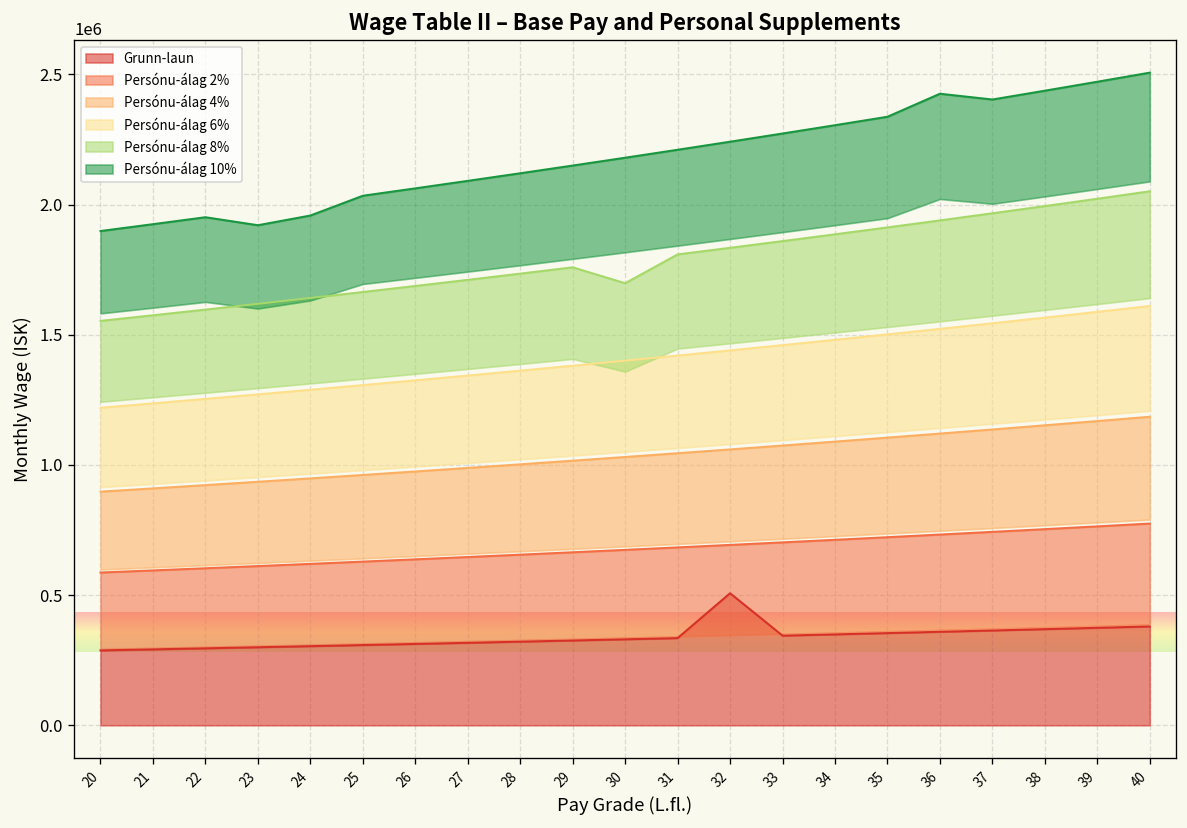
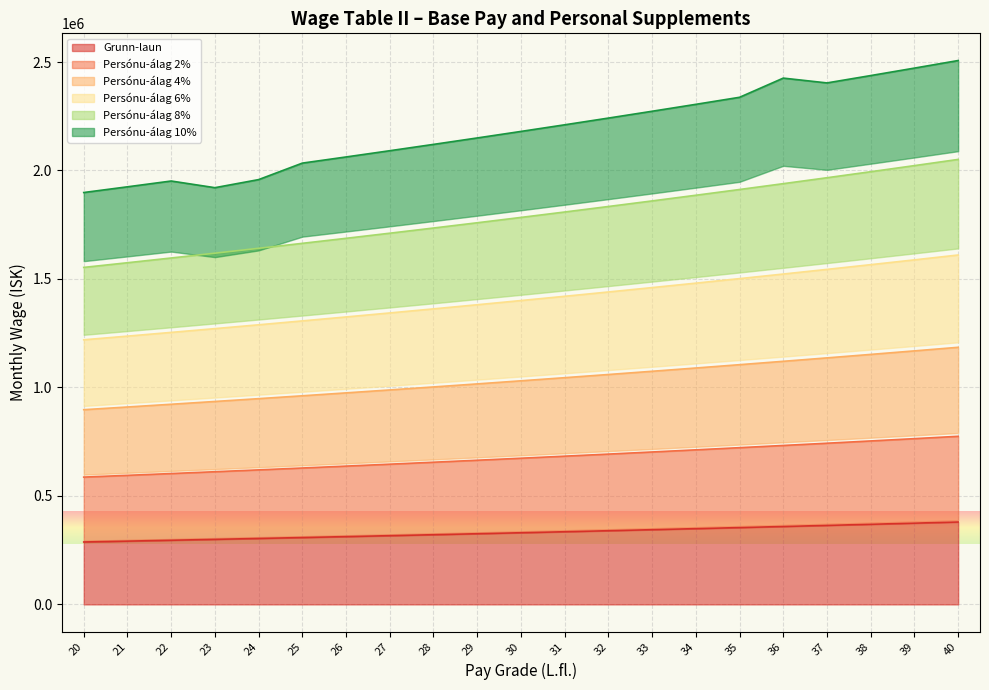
  {
    "Grunn-laun": {
      "20": 290000,
      "21": 290000,
      "22": 300000,
      "23": 300000,
      "24": 300000,
      "25": 310000,
      "26": 310000,
      "27": 320000,
      "28": 320000,
      "29": 330000,
      "30": 330000,
      "31": 330000,
-     "32": 510000,
+     "32": 340000,
      "33": 340000,
      "34": 350000,
      "35": 350000,
      "36": 360000,
      "37": 360000,
      "38": 370000,
      "39": 370000,
      "40": 380000
    },
    "Persónu-álag 8%": {
      "20": 1550000,
      "21": 1570000,
      "22": 1600000,
      "23": 1620000,
      "24": 1640000,
      "25": 1660000,
      "26": 1690000,
      "27": 1710000,
      "28": 1730000,
      "29": 1760000,
-     "30": 1700000,
+     "30": 1780000,
      "31": 1810000,
      "32": 1830000,
      "33": 1860000,
      "34": 1890000,
      "35": 1910000,
      "36": 1940000,
      "37": 1970000,
      "38": 1990000,
      "39": 2020000,
      "40": 2050000
    },
    "Persónu-álag 10%": {
      "20": 1900000,
      "21": 1920000,
      "22": 1950000,
      "23": 1920000,
      "24": 1960000,
      "25": 2030000,
      "26": 2060000,
      "27": 2090000,
      "28": 2120000,
      "29": 2150000,
      "30": 2180000,
      "31": 2210000,
      "32": 2240000,
      "33": 2270000,
      "34": 2310000,
      "35": 2340000,
      "36": 2430000,
      "37": 2400000,
      "38": 2440000,
      "39": 2470000,
      "40": 2510000
    }
  }
